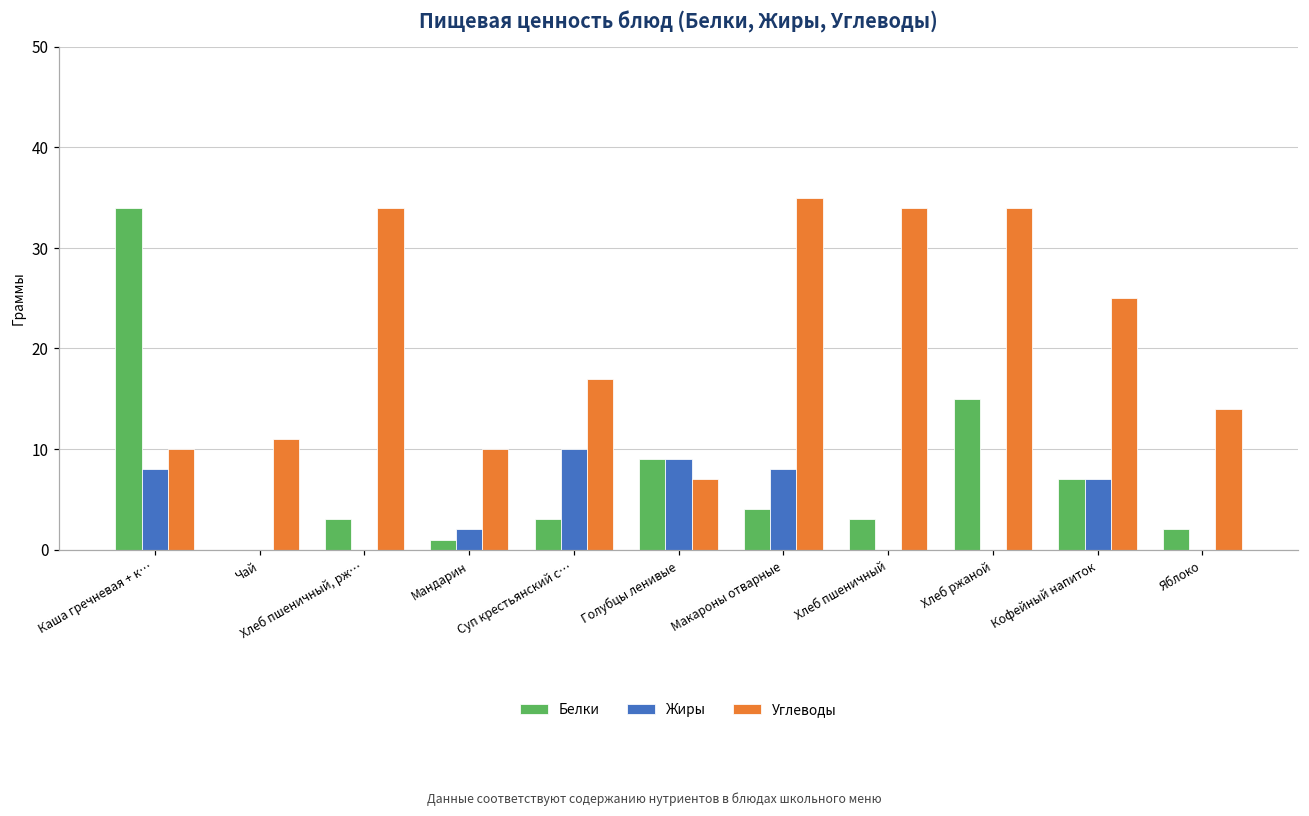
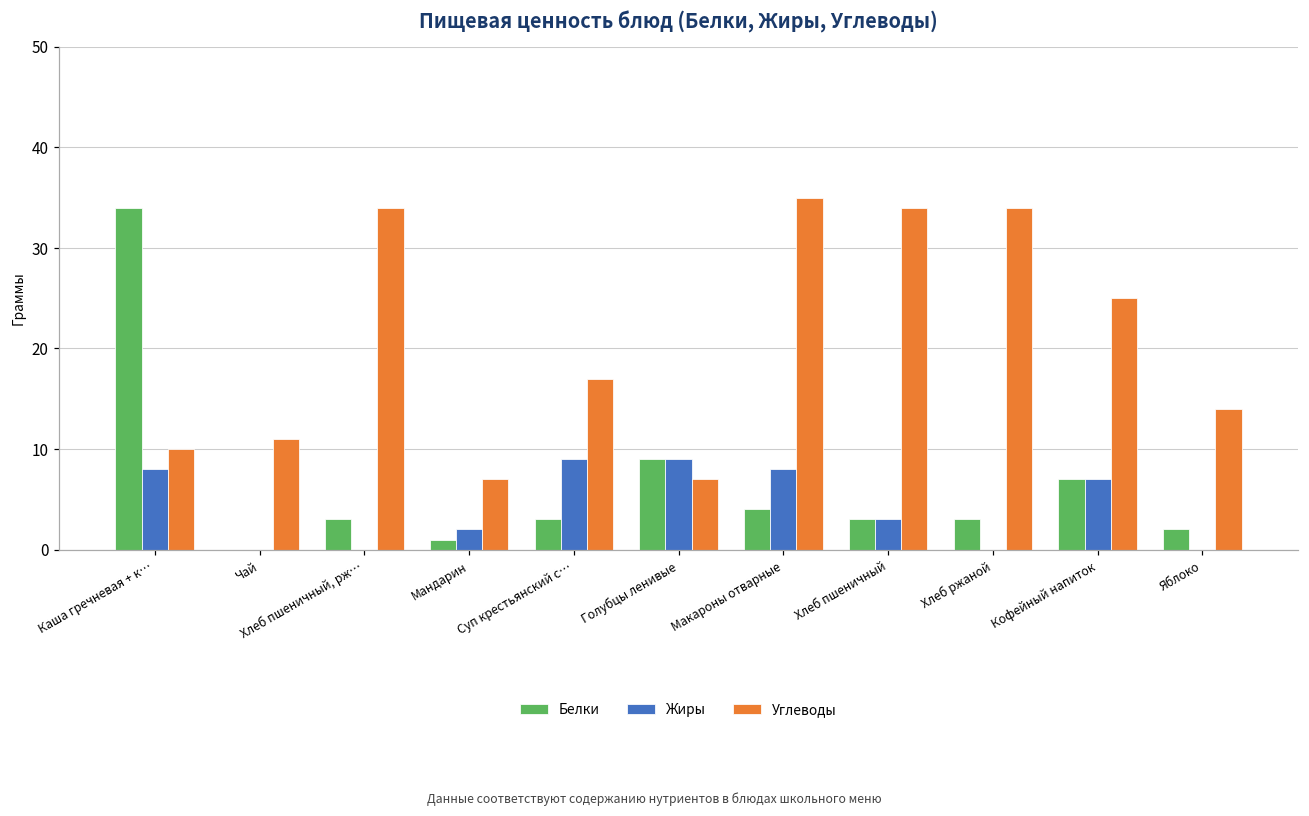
  {
    "Белки": {
      "Каша гречневая + к…": 34,
      "Чай": 0,
      "Хлеб пшеничный, рж…": 3,
      "Мандарин": 1,
      "Суп крестьянский с…": 3,
      "Голубцы ленивые": 9,
      "Макароны отварные": 4,
      "Хлеб пшеничный": 3,
-     "Хлеб ржаной": 15,
+     "Хлеб ржаной": 3,
      "Кофейный напиток": 7,
      "Яблоко": 2
    },
    "Жиры": {
      "Каша гречневая + к…": 8,
      "Чай": 0,
      "Хлеб пшеничный, рж…": 0,
      "Мандарин": 2,
-     "Суп крестьянский с…": 10,
+     "Суп крестьянский с…": 9,
      "Голубцы ленивые": 9,
      "Макароны отварные": 8,
-     "Хлеб пшеничный": 0,
+     "Хлеб пшеничный": 3,
      "Хлеб ржаной": 0,
      "Кофейный напиток": 7,
      "Яблоко": 0
    },
    "Углеводы": {
      "Каша гречневая + к…": 10,
      "Чай": 11,
      "Хлеб пшеничный, рж…": 34,
-     "Мандарин": 10,
+     "Мандарин": 7,
      "Суп крестьянский с…": 17,
      "Голубцы ленивые": 7,
      "Макароны отварные": 35,
      "Хлеб пшеничный": 34,
      "Хлеб ржаной": 34,
      "Кофейный напиток": 25,
      "Яблоко": 14
    }
  }
